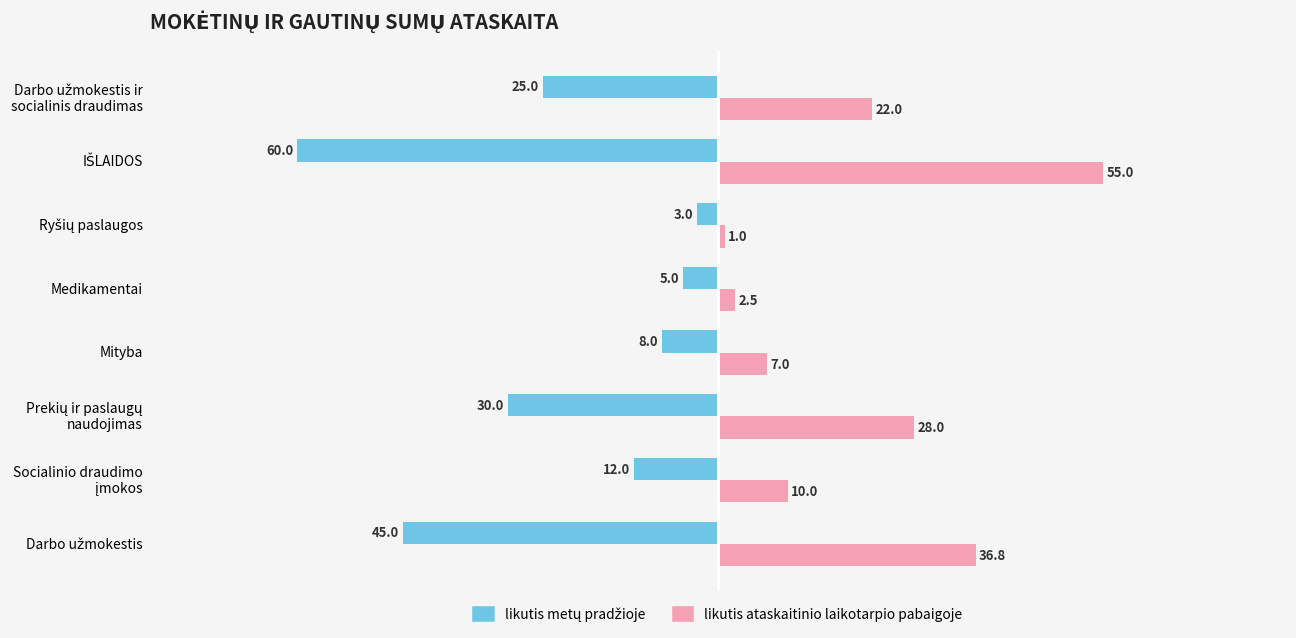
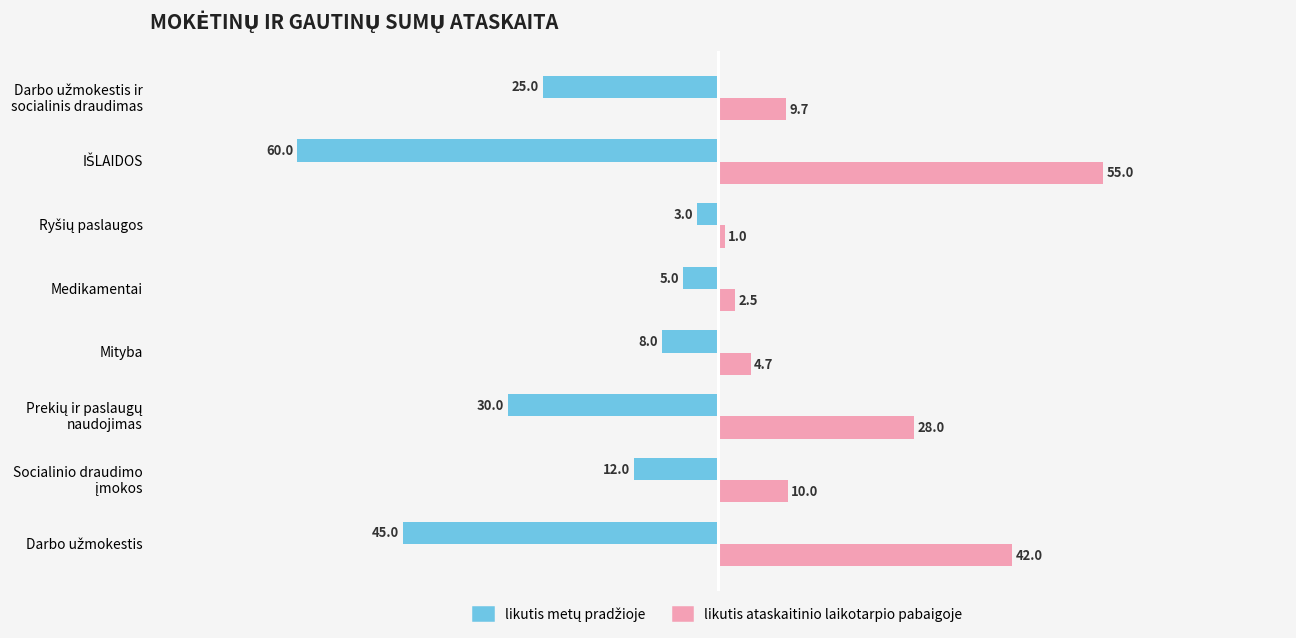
  {
    "likutis ataskaitinio laikotarpio pabaigoje": {
-     "Darbo užmokestis ir socialinis draudimas": 22.0,
+     "Darbo užmokestis ir socialinis draudimas": 9.7,
      "IŠLAIDOS": 55.0,
      "Ryšių paslaugos": 1.0,
      "Medikamentai": 2.5,
-     "Mityba": 7.0,
+     "Mityba": 4.7,
      "Prekių ir paslaugų naudojimas": 28.0,
      "Socialinio draudimo įmokos": 10.0,
-     "Darbo užmokestis": 36.8
+     "Darbo užmokestis": 42.0
    }
  }
